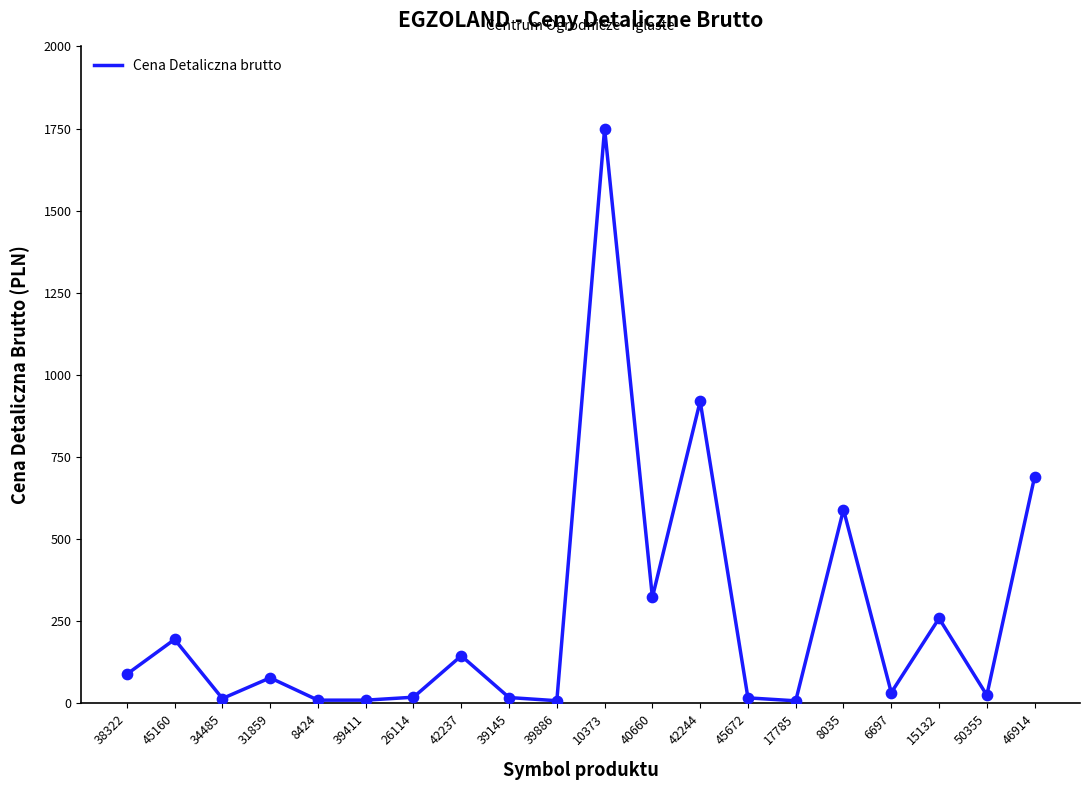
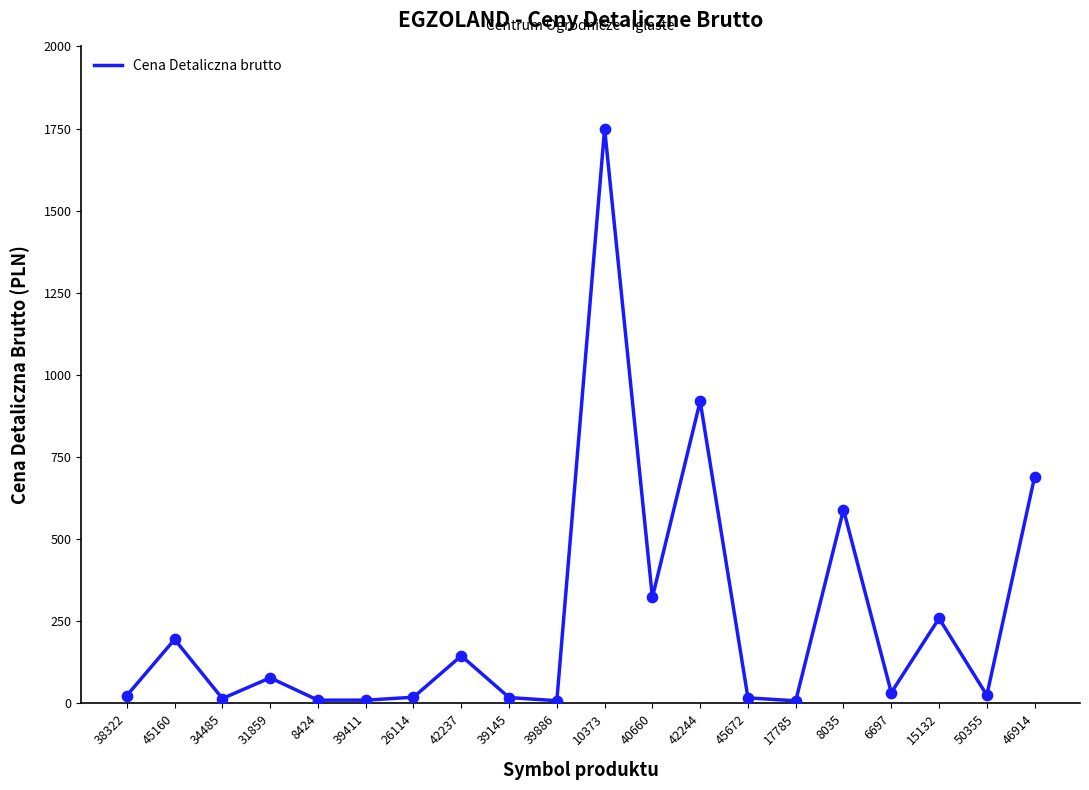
  {
-   "38322": 90,
+   "38322": 20,
    "45160": 200,
    "34485": 20,
    "31859": 80,
    "8424": 10,
    "39411": 10,
    "26114": 20,
    "42237": 150,
    "39145": 20,
    "39886": 10,
    "10373": 1750,
    "40660": 320,
    "42244": 920,
    "45672": 20,
    "17785": 10,
    "8035": 590,
    "6697": 30,
    "15132": 260,
    "50355": 30,
    "46914": 690
  }
